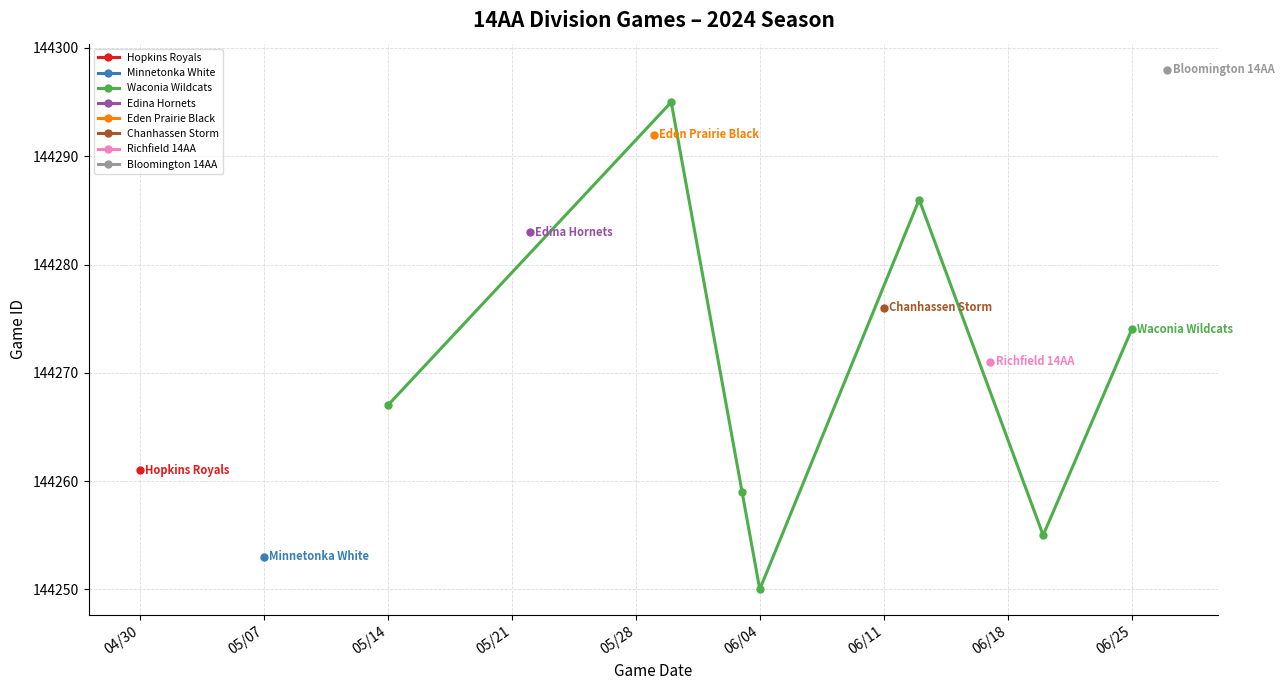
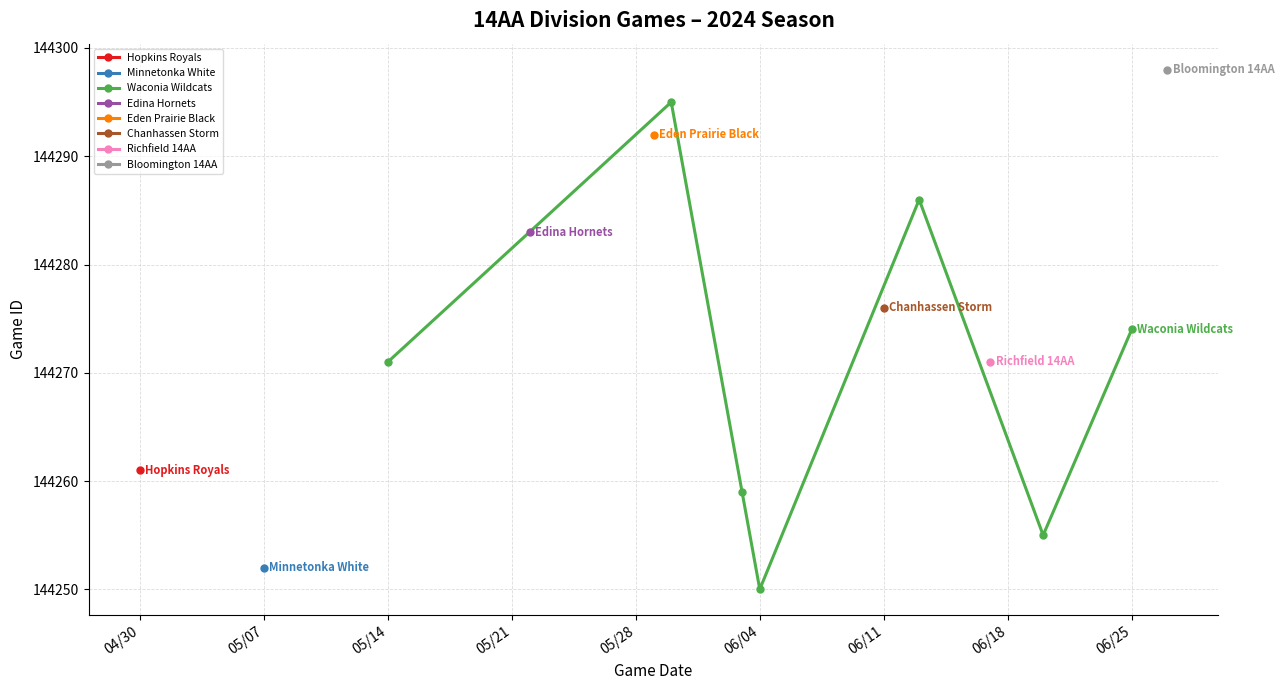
  {
    "Hopkins Royals": {
      "04/30": 144261
    },
    "Minnetonka White": {
-     "05/07": 144253
+     "05/07": 144252
    },
    "Waconia Wildcats": {
-     "05/14": 144267,
+     "05/14": 144271,
      "06/04": 144250,
      "06/25": 144274
    },
    "Chanhassen Storm": {
      "06/11": 144276
    }
  }
